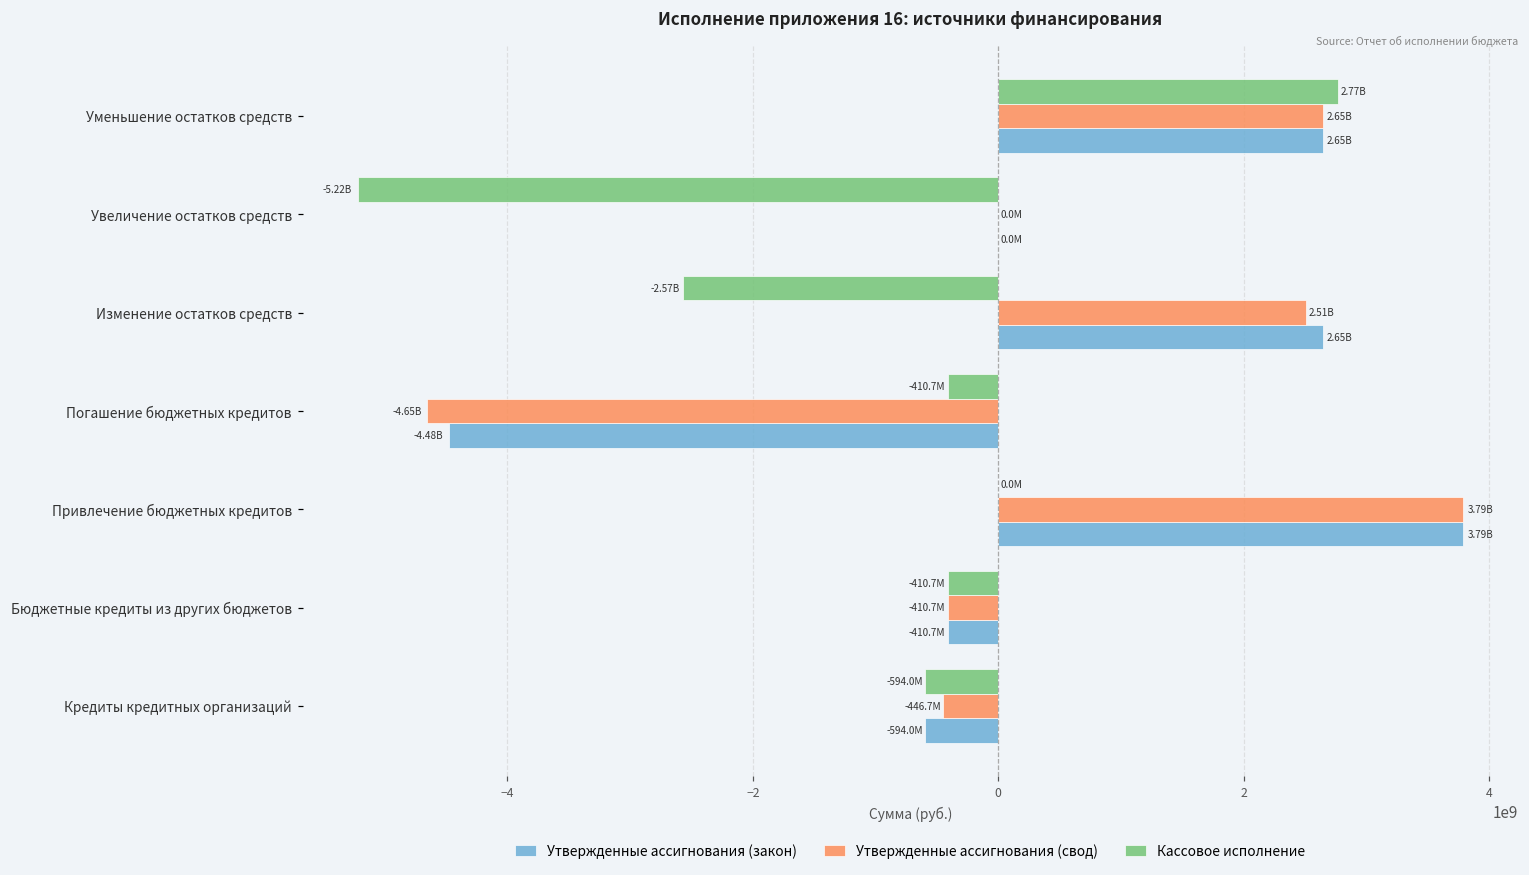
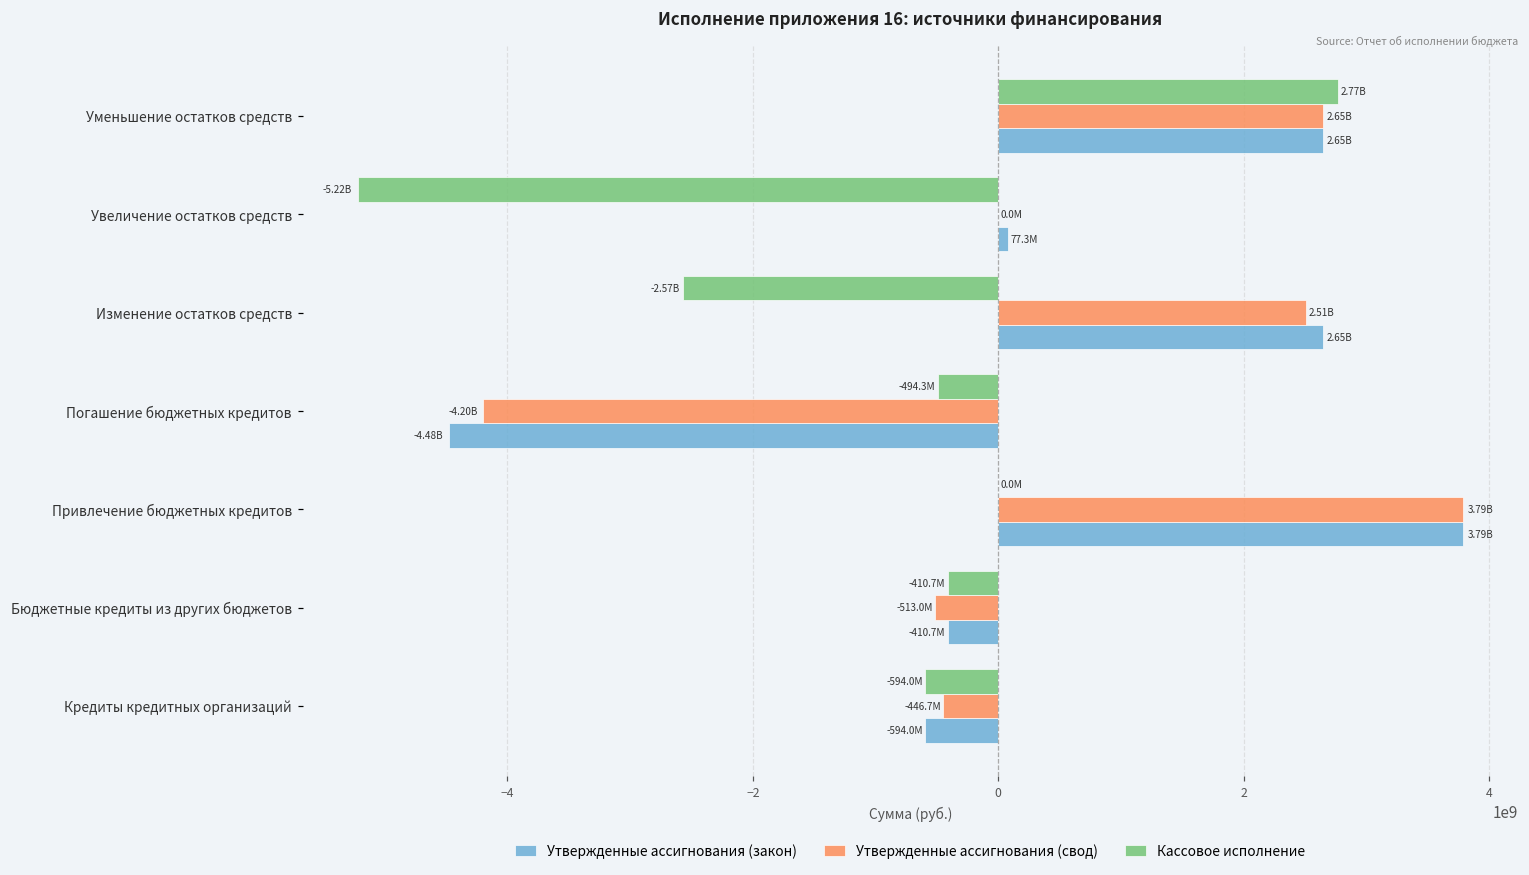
  {
    "Утвержденные ассигнования (закон)": {
      "Уменьшение остатков средств": "2.65B",
-     "Увеличение остатков средств": "0.0M",
+     "Увеличение остатков средств": "77.3M",
      "Изменение остатков средств": "2.65B",
      "Погашение бюджетных кредитов": "-4.48B",
      "Привлечение бюджетных кредитов": "3.79B",
      "Бюджетные кредиты из других бюджетов": "-410.7M",
      "Кредиты кредитных организаций": "-594.0M"
    },
    "Утвержденные ассигнования (свод)": {
      "Уменьшение остатков средств": "2.65B",
      "Увеличение остатков средств": "0.0M",
      "Изменение остатков средств": "2.51B",
-     "Погашение бюджетных кредитов": "-4.65B",
+     "Погашение бюджетных кредитов": "-4.20B",
      "Привлечение бюджетных кредитов": "3.79B",
-     "Бюджетные кредиты из других бюджетов": "-410.7M",
+     "Бюджетные кредиты из других бюджетов": "-513.0M",
      "Кредиты кредитных организаций": "-446.7M"
    },
    "Кассовое исполнение": {
      "Уменьшение остатков средств": "2.77B",
      "Увеличение остатков средств": "-5.22B",
      "Изменение остатков средств": "-2.57B",
-     "Погашение бюджетных кредитов": "-410.7M",
+     "Погашение бюджетных кредитов": "-494.3M",
      "Привлечение бюджетных кредитов": "0.0M",
      "Бюджетные кредиты из других бюджетов": "-410.7M",
      "Кредиты кредитных организаций": "-594.0M"
    }
  }
